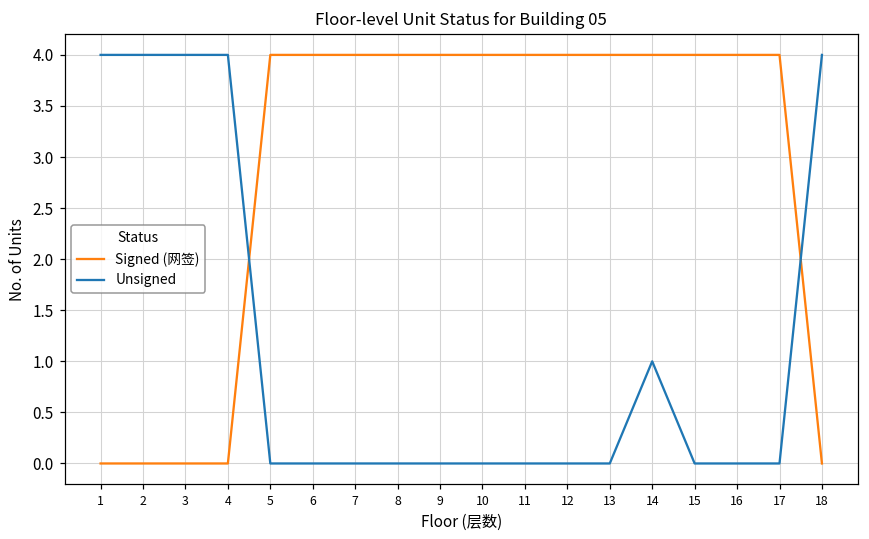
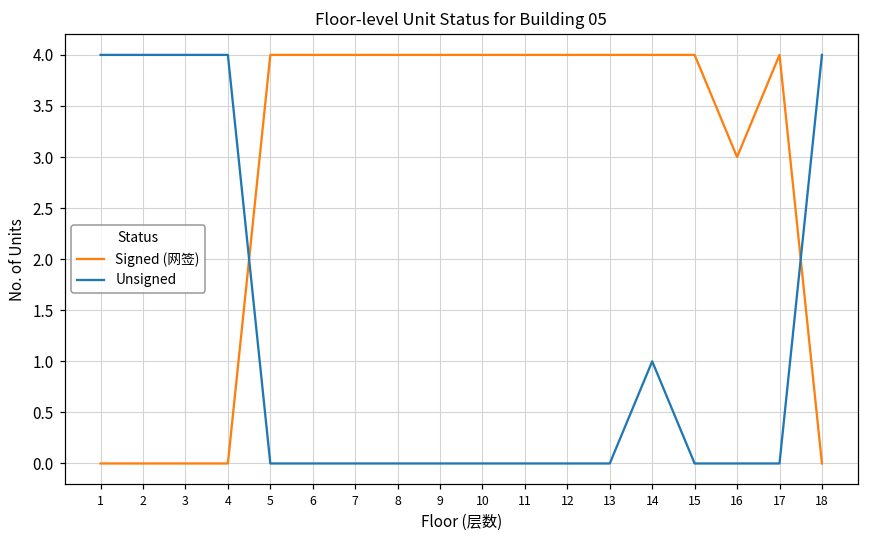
  {
    "Signed (网签)": {
      "1": 0,
      "2": 0,
      "3": 0,
      "4": 0,
      "5": 4,
      "6": 4,
      "7": 4,
      "8": 4,
      "9": 4,
      "10": 4,
      "11": 4,
      "12": 4,
      "13": 4,
      "14": 4,
      "15": 4,
-     "16": 4,
+     "16": 3,
      "17": 4,
      "18": 0
    },
    "Unsigned": {
      "1": 4,
      "2": 4,
      "3": 4,
      "4": 4,
      "5": 0,
      "6": 0,
      "7": 0,
      "8": 0,
      "9": 0,
      "10": 0,
      "11": 0,
      "12": 0,
      "13": 0,
      "14": 1,
      "15": 0,
      "16": 0,
      "17": 0,
      "18": 4
    }
  }
